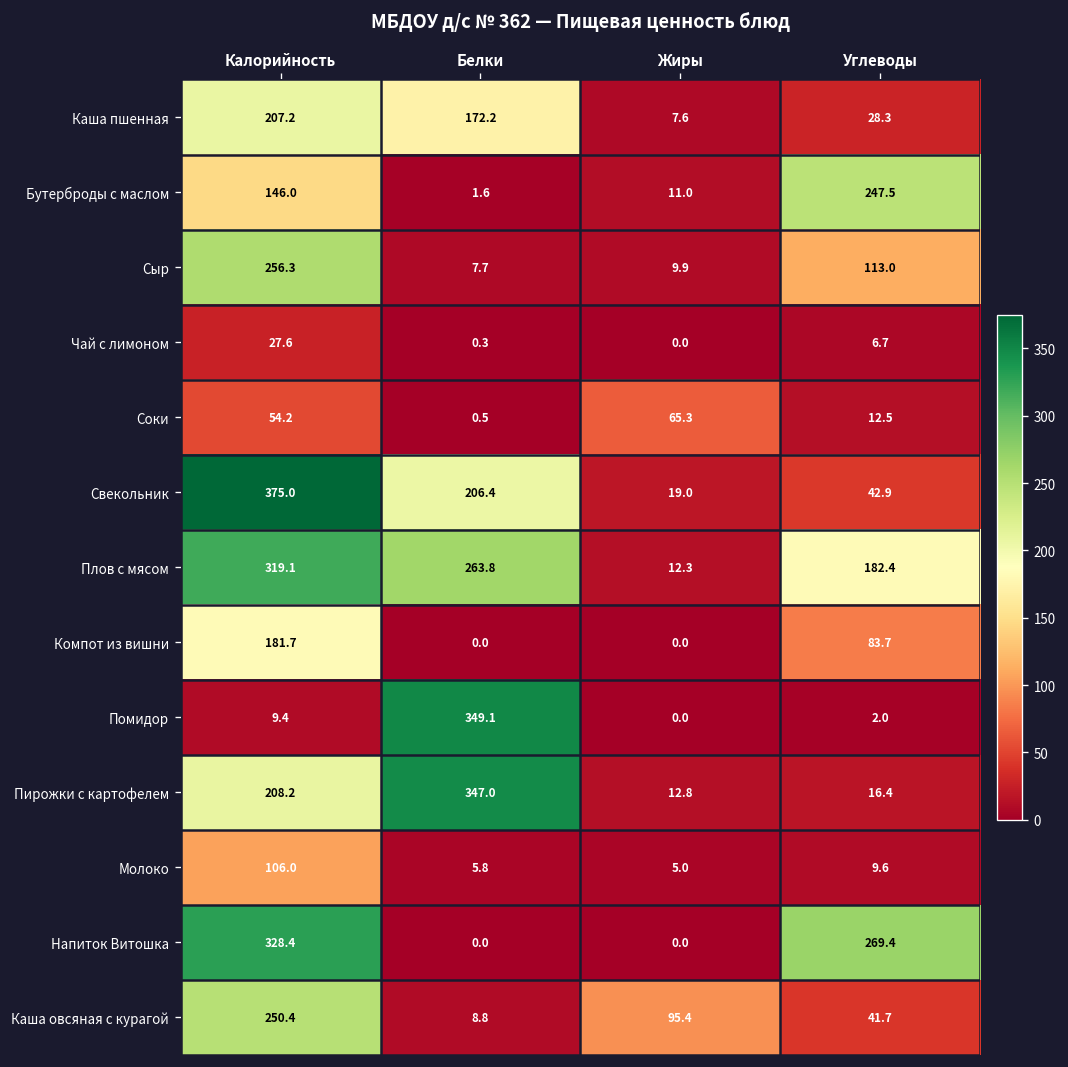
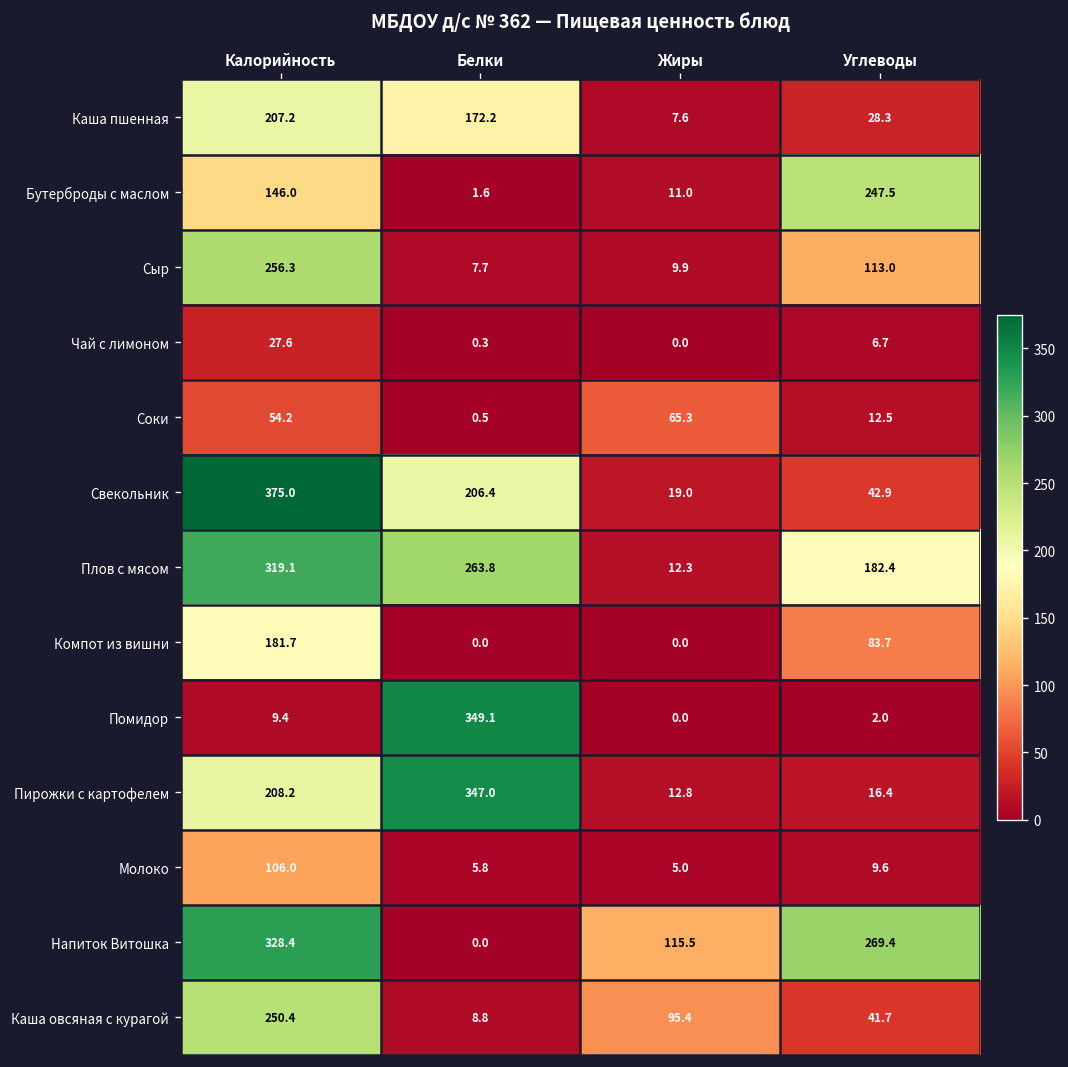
  {
    "Каша пшенная": {
      "Калорийность": 207.2,
      "Белки": 172.2,
      "Жиры": 7.6,
      "Углеводы": 28.3
    },
    "Бутерброды с маслом": {
      "Калорийность": 146.0,
      "Белки": 1.6,
      "Жиры": 11.0,
      "Углеводы": 247.5
    },
    "Сыр": {
      "Калорийность": 256.3,
      "Белки": 7.7,
      "Жиры": 9.9,
      "Углеводы": 113.0
    },
    "Чай с лимоном": {
      "Калорийность": 27.6,
      "Белки": 0.3,
      "Жиры": 0.0,
      "Углеводы": 6.7
    },
    "Соки": {
      "Калорийность": 54.2,
      "Белки": 0.5,
      "Жиры": 65.3,
      "Углеводы": 12.5
    },
    "Свекольник": {
      "Калорийность": 375.0,
      "Белки": 206.4,
      "Жиры": 19.0,
      "Углеводы": 42.9
    },
    "Плов с мясом": {
      "Калорийность": 319.1,
      "Белки": 263.8,
      "Жиры": 12.3,
      "Углеводы": 182.4
    },
    "Компот из вишни": {
      "Калорийность": 181.7,
      "Белки": 0.0,
      "Жиры": 0.0,
      "Углеводы": 83.7
    },
    "Помидор": {
      "Калорийность": 9.4,
      "Белки": 349.1,
      "Жиры": 0.0,
      "Углеводы": 2.0
    },
    "Пирожки с картофелем": {
      "Калорийность": 208.2,
      "Белки": 347.0,
      "Жиры": 12.8,
      "Углеводы": 16.4
    },
    "Молоко": {
      "Калорийность": 106.0,
      "Белки": 5.8,
      "Жиры": 5.0,
      "Углеводы": 9.6
    },
    "Напиток Витошка": {
      "Калорийность": 328.4,
      "Белки": 0.0,
-     "Жиры": 0.0,
+     "Жиры": 115.5,
      "Углеводы": 269.4
    },
    "Каша овсяная с курагой": {
      "Калорийность": 250.4,
      "Белки": 8.8,
      "Жиры": 95.4,
      "Углеводы": 41.7
    }
  }
